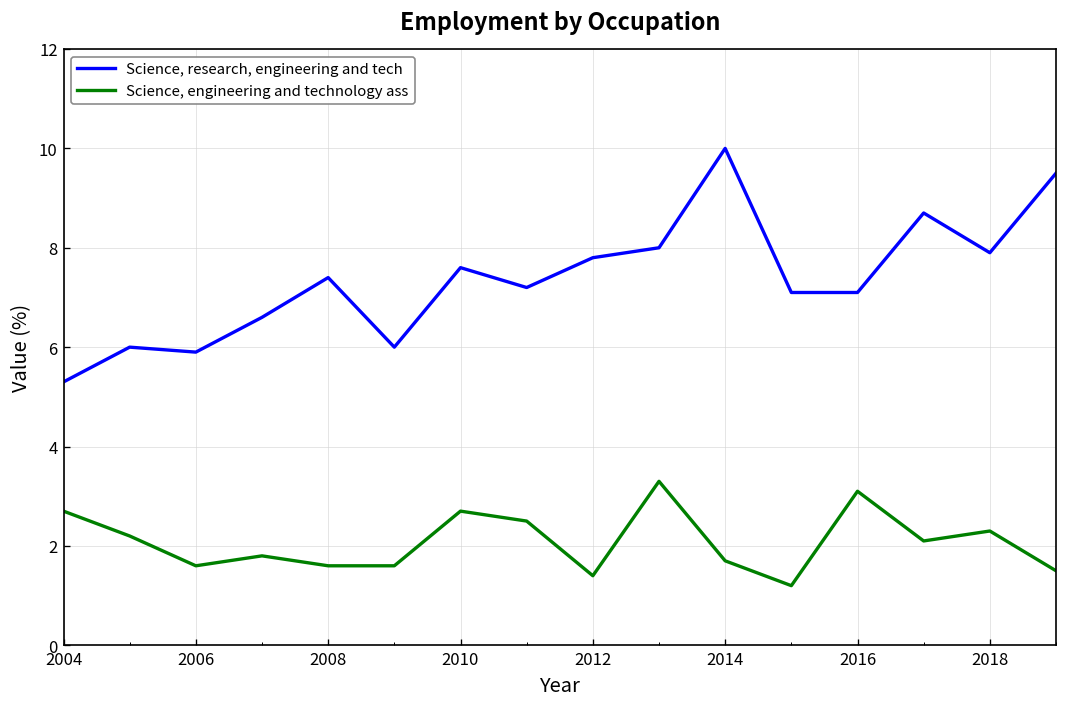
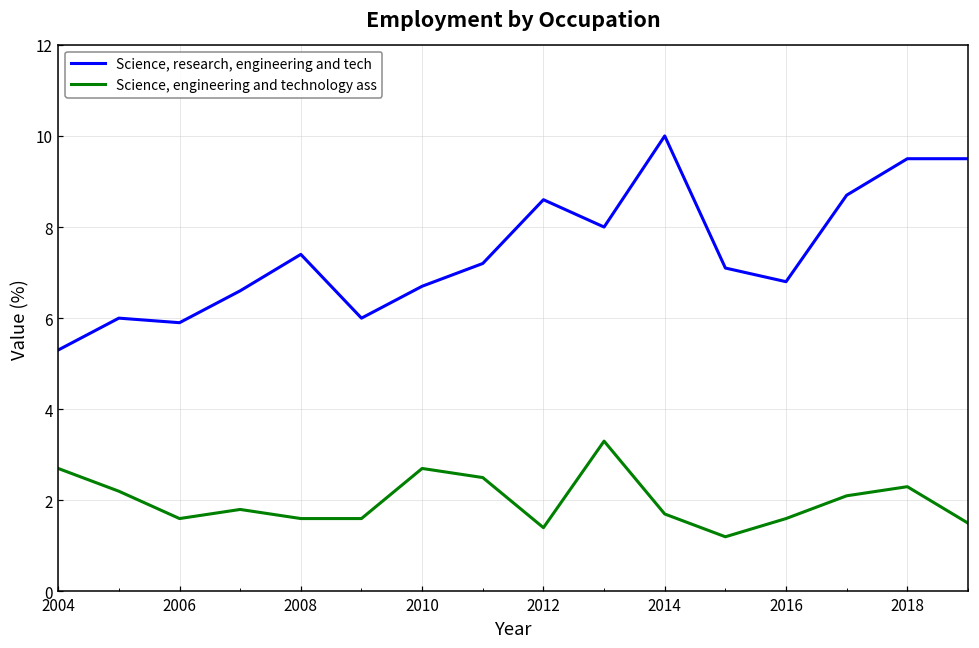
  {
    "Science, research, engineering and tech": {
      "2004": 5.3,
      "2006": 5.9,
      "2008": 7.4,
-     "2010": 7.6,
-     "2012": 7.8,
+     "2010": 6.7,
+     "2012": 8.6,
      "2014": 10.0,
-     "2016": 7.1,
-     "2018": 7.9
+     "2016": 6.8,
+     "2018": 9.5
    },
    "Science, engineering and technology ass": {
      "2004": 2.7,
      "2006": 1.6,
      "2008": 1.6,
      "2010": 2.7,
      "2012": 1.4,
      "2014": 1.7,
-     "2016": 3.1,
+     "2016": 1.6,
      "2018": 2.3
    }
  }
